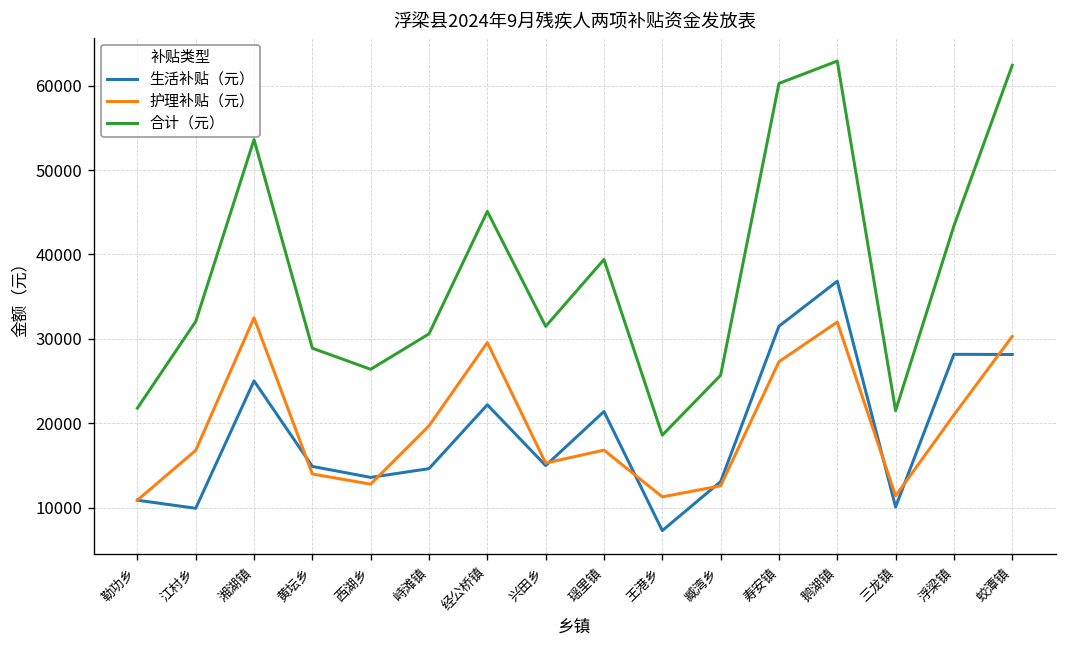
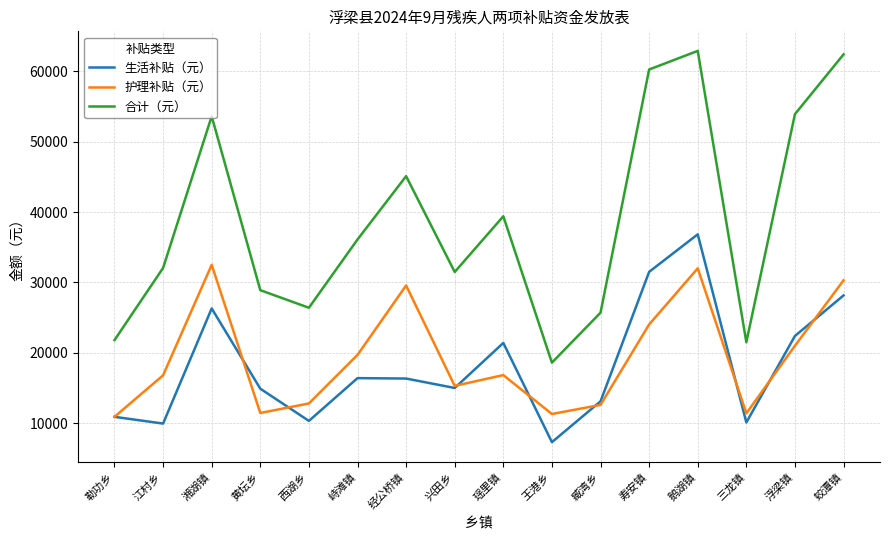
  {
    "生活补贴（元）": {
      "江村乡": 10000,
-     "湘湖镇": 25000,
+     "湘湖镇": 26000,
      "黄坛乡": 15000,
-     "西湖乡": 14000,
-     "峙滩镇": 15000,
-     "经公桥镇": 22000,
+     "西湖乡": 10000,
+     "峙滩镇": 16000,
+     "经公桥镇": 16000,
      "瑶里镇": 21000,
      "王港乡": 7000,
      "臧湾乡": 13000,
      "寿安镇": 32000,
      "鹅湖镇": 37000,
      "三龙镇": 10000,
-     "浮梁镇": 28000,
+     "浮梁镇": 22000,
      "蛟潭镇": 28000
    },
    "护理补贴（元）": {
      "江村乡": 17000,
      "湘湖镇": 33000,
-     "黄坛乡": 14000,
+     "黄坛乡": 11000,
      "西湖乡": 13000,
      "峙滩镇": 20000,
      "经公桥镇": 30000,
      "瑶里镇": 17000,
      "王港乡": 11000,
      "臧湾乡": 13000,
-     "寿安镇": 27000,
+     "寿安镇": 24000,
      "鹅湖镇": 32000,
      "三龙镇": 11000,
      "浮梁镇": 21000,
      "蛟潭镇": 30000
    },
    "合计（元）": {
      "勒功乡": 22000,
      "江村乡": 32000,
      "黄坛乡": 29000,
      "西湖乡": 26000,
-     "峙滩镇": 31000,
+     "峙滩镇": 36000,
      "经公桥镇": 45000,
      "兴田乡": 31000,
      "瑶里镇": 39000,
      "王港乡": 19000,
      "臧湾乡": 26000,
      "寿安镇": 60000,
      "鹅湖镇": 63000,
      "三龙镇": 22000,
-     "浮梁镇": 43000,
+     "浮梁镇": 54000,
      "蛟潭镇": 62000
    }
  }
